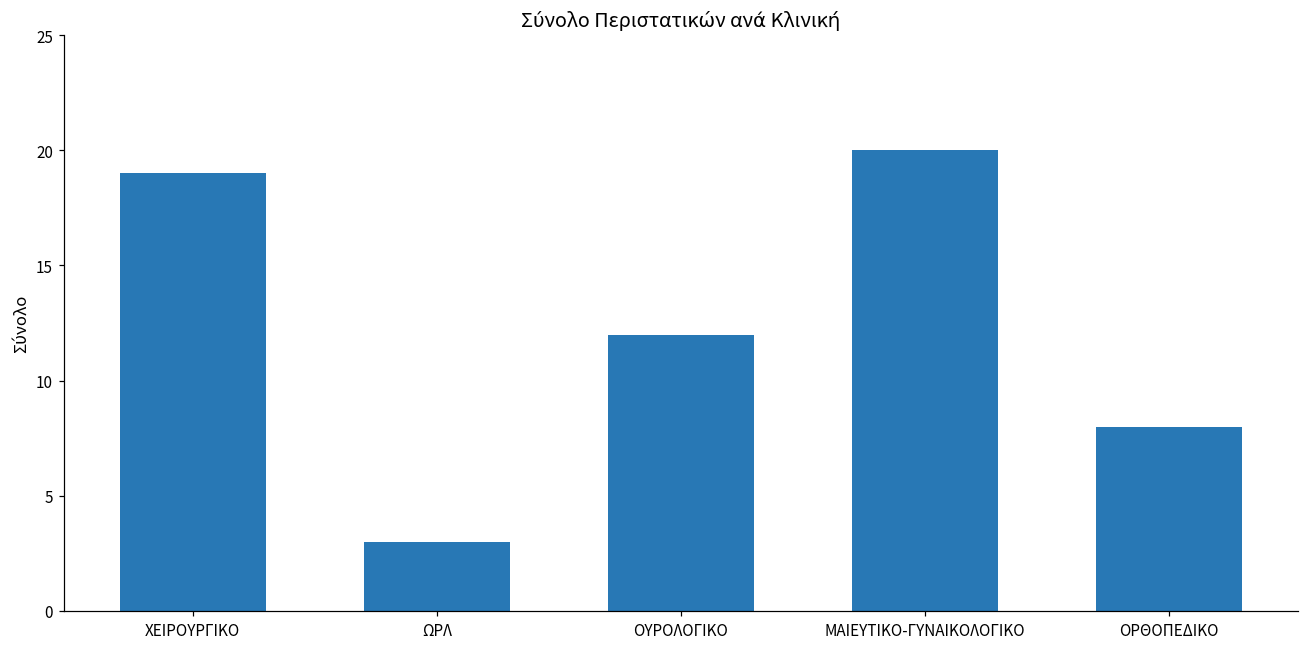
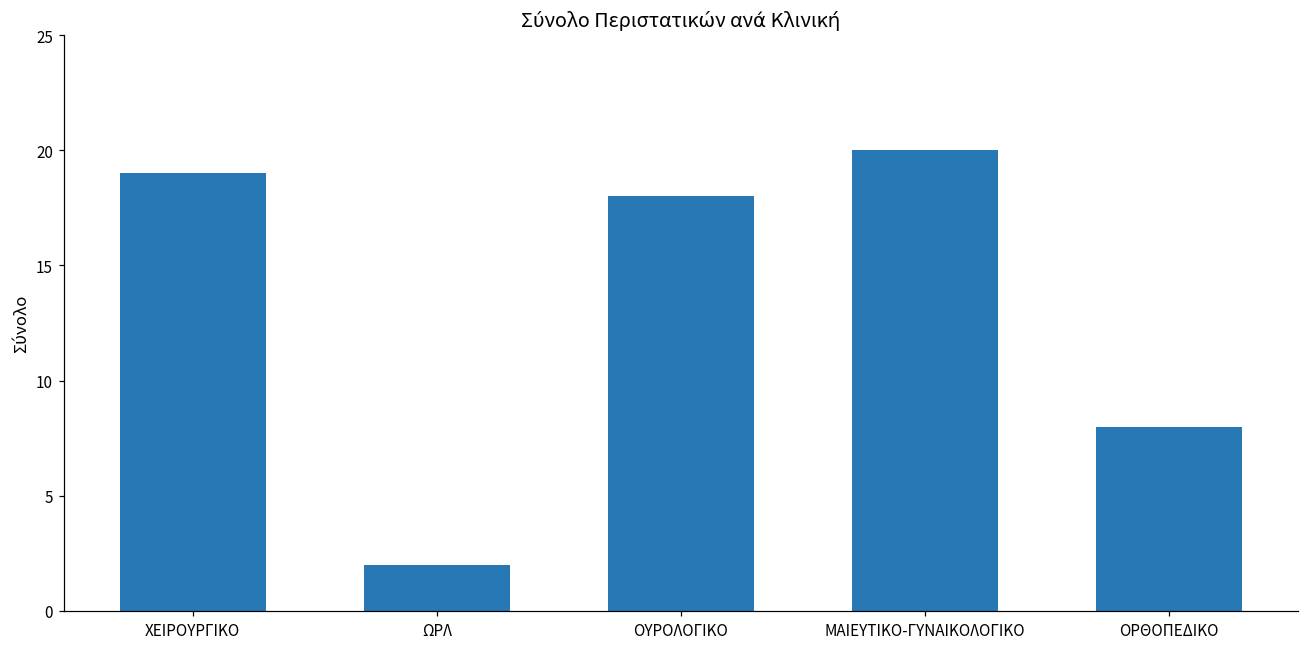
  {
    "ΧΕΙΡΟΥΡΓΙΚΟ": 19,
-   "ΩΡΛ": 3,
-   "ΟΥΡΟΛΟΓΙΚΟ": 12,
+   "ΩΡΛ": 2,
+   "ΟΥΡΟΛΟΓΙΚΟ": 18,
    "ΜΑΙΕΥΤΙΚΟ-ΓΥΝΑΙΚΟΛΟΓΙΚΟ": 20,
    "ΟΡΘΟΠΕΔΙΚΟ": 8
  }
